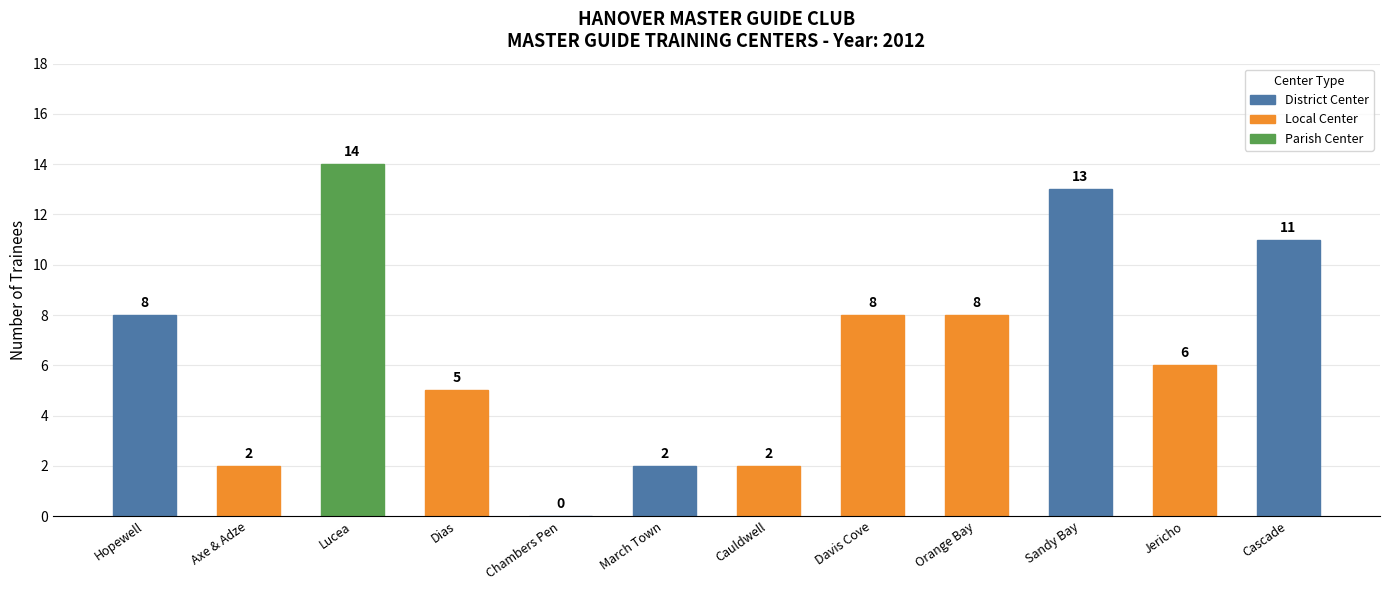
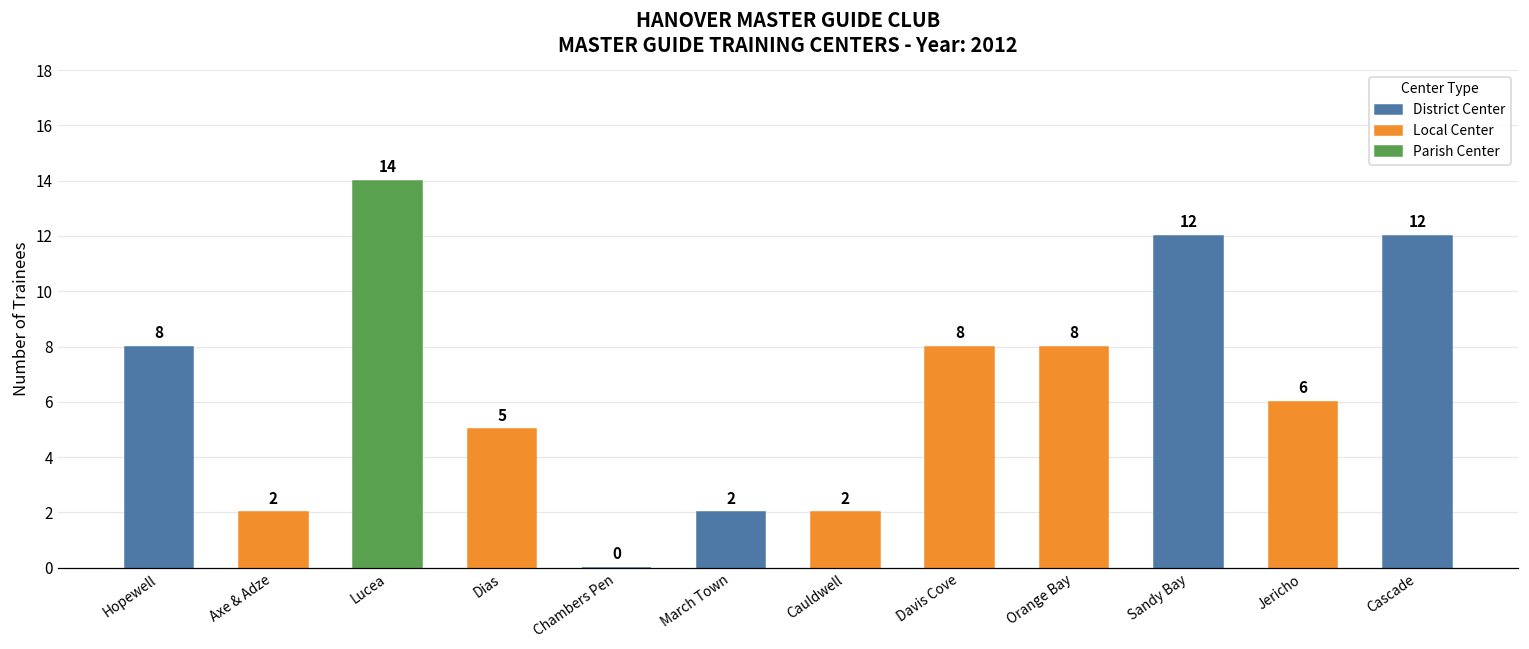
  {
    "Hopewell": 8,
    "Axe & Adze": 2,
    "Lucea": 14,
    "Dias": 5,
    "Chambers Pen": 0,
    "March Town": 2,
    "Cauldwell": 2,
    "Davis Cove": 8,
    "Orange Bay": 8,
-   "Sandy Bay": 13,
+   "Sandy Bay": 12,
    "Jericho": 6,
-   "Cascade": 11
+   "Cascade": 12
  }
